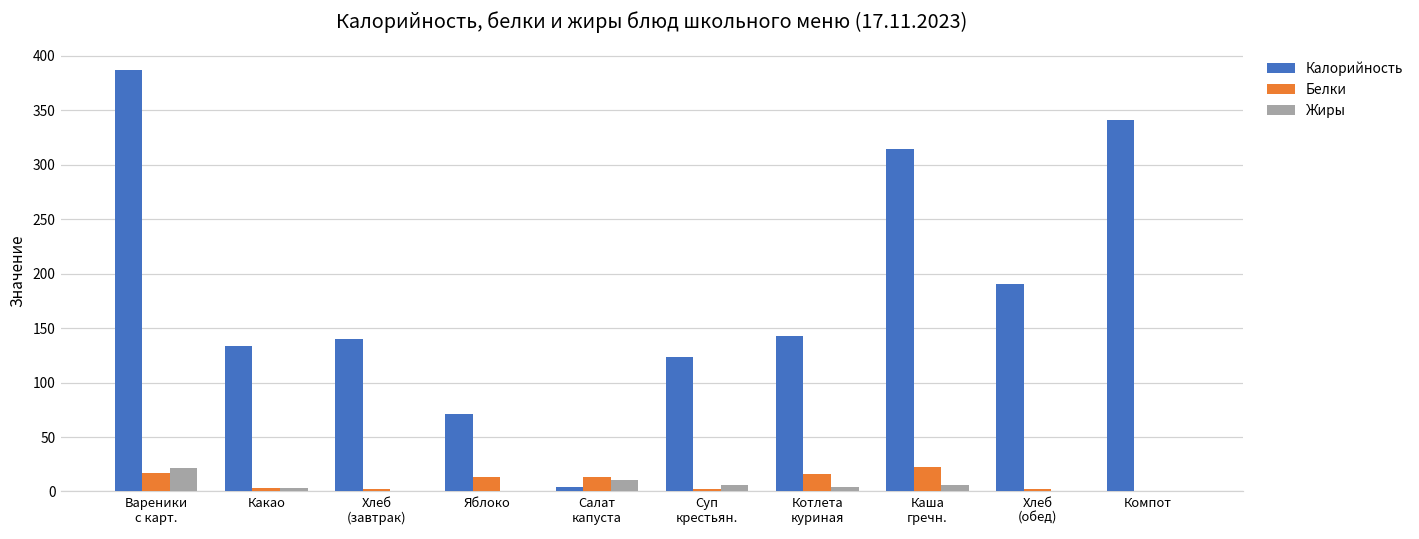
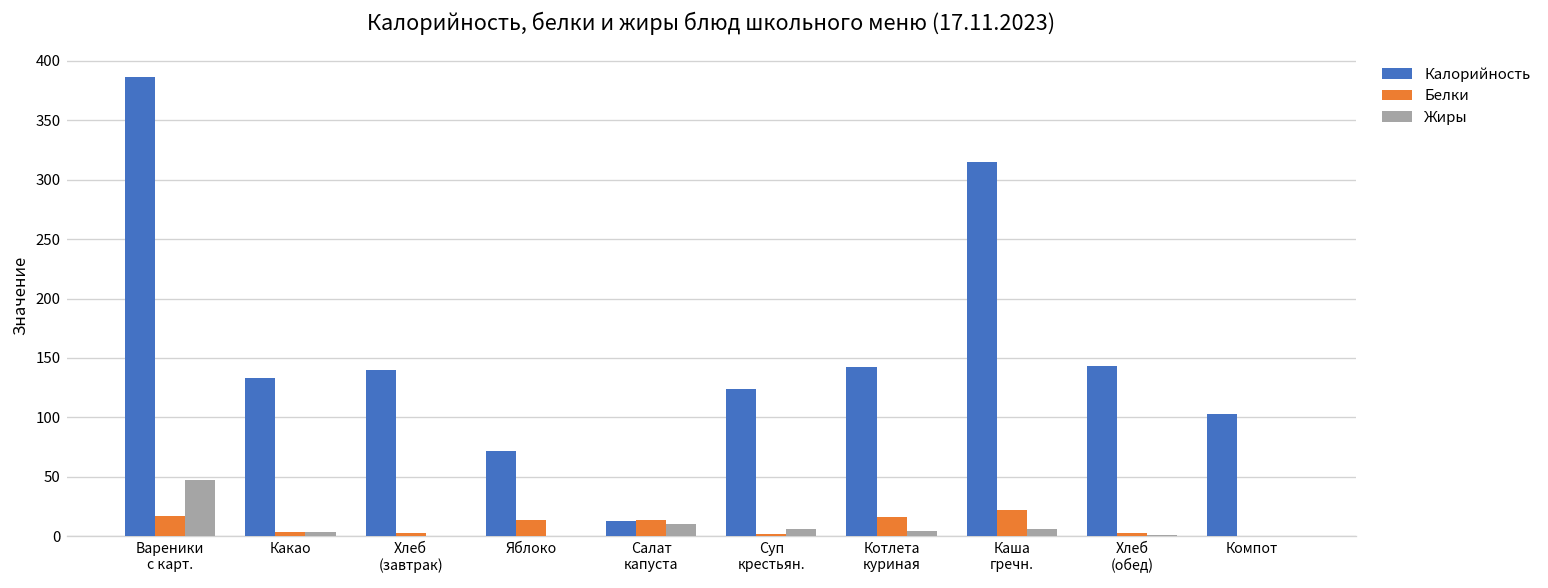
  {
    "Калорийность": {
      "Вареники с карт.": 390,
      "Какао": 130,
      "Хлеб (завтрак)": 140,
      "Яблоко": 70,
-     "Салат капуста": 0,
+     "Салат капуста": 10,
      "Суп крестьян.": 120,
      "Котлета куриная": 140,
      "Каша гречн.": 310,
-     "Хлеб (обед)": 190,
-     "Компот": 340
+     "Хлеб (обед)": 140,
+     "Компот": 100
    },
    "Белки": {
      "Вареники с карт.": 20,
      "Какао": 0,
      "Хлеб (завтрак)": 0,
      "Яблоко": 10,
      "Салат капуста": 10,
      "Котлета куриная": 20,
      "Каша гречн.": 20
    },
    "Жиры": {
-     "Вареники с карт.": 20,
+     "Вареники с карт.": 50,
      "Какао": 0,
      "Салат капуста": 10,
      "Суп крестьян.": 10,
      "Котлета куриная": 0,
      "Каша гречн.": 10,
      "Компот": 0
    }
  }
